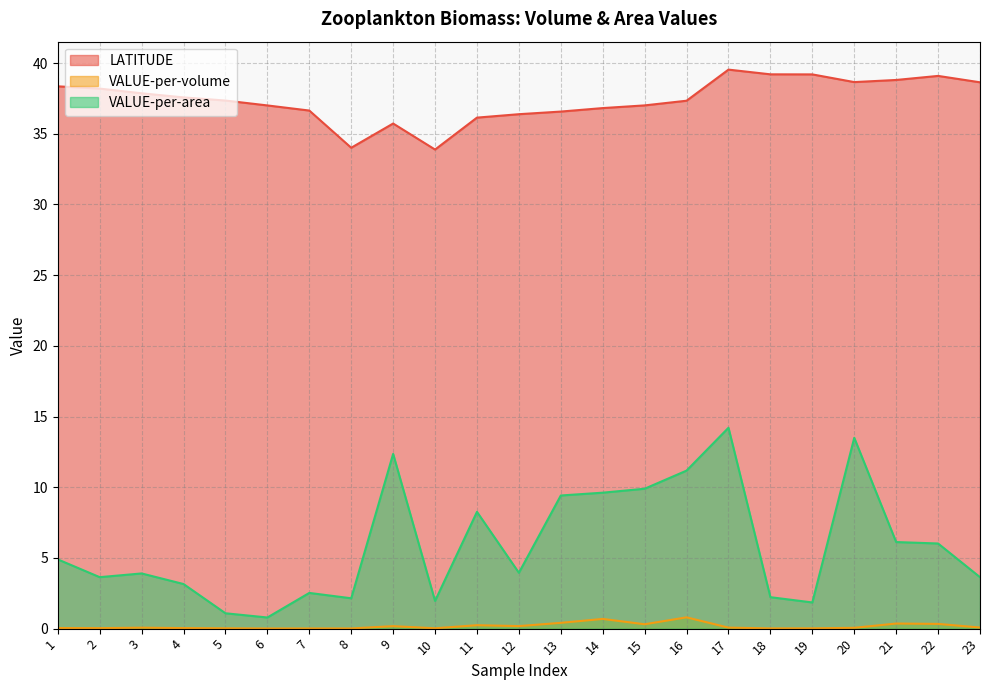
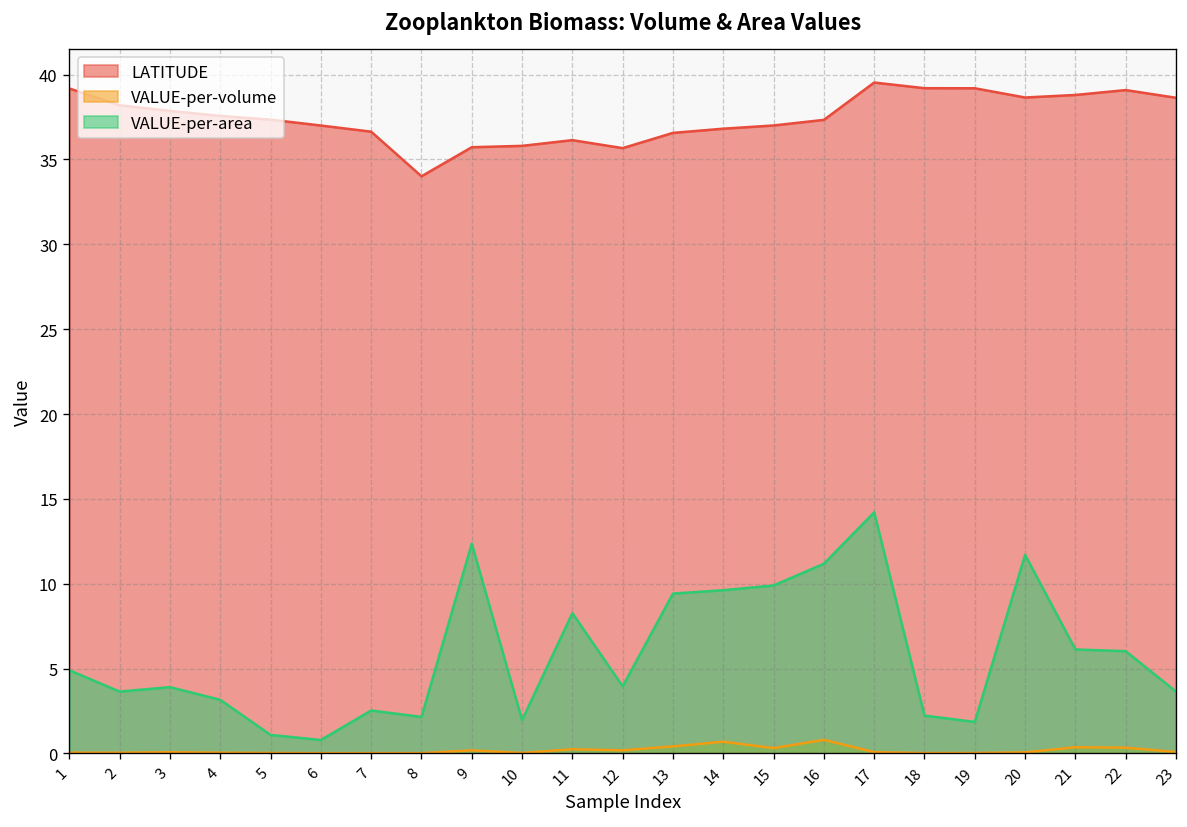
  {
    "LATITUDE": {
-     "1": 38.4,
+     "1": 39.2,
      "6": 37.0,
      "7": 36.6,
      "8": 34.0,
      "9": 35.7,
-     "10": 33.9,
+     "10": 35.8,
      "11": 36.1,
-     "12": 36.4,
+     "12": 35.7,
      "13": 36.6,
      "14": 36.8,
      "15": 37.0,
      "16": 37.3,
      "17": 39.5,
      "18": 39.2,
      "19": 39.2,
      "20": 38.7,
      "21": 38.8,
      "22": 39.1,
      "23": 38.6
    },
    "VALUE-per-volume": {
      "1": 0.0,
      "2": 0.0,
      "3": 0.1,
      "4": 0.0,
      "5": 0.0,
      "6": 0.0,
      "7": 0.0,
      "8": 0.0,
      "9": 0.2,
      "10": 0.0,
      "11": 0.2,
      "12": 0.2,
      "13": 0.4,
      "14": 0.7,
      "15": 0.3,
      "16": 0.8,
      "17": 0.1,
      "18": 0.0,
      "19": 0.0,
      "20": 0.1,
      "21": 0.4,
      "22": 0.3,
      "23": 0.1
    },
    "VALUE-per-area": {
      "1": 4.9,
      "2": 3.6,
      "3": 3.9,
      "4": 3.2,
      "5": 1.1,
      "6": 0.8,
      "7": 2.5,
      "8": 2.1,
      "9": 12.4,
      "10": 2.0,
      "11": 8.3,
      "12": 4.0,
      "13": 9.4,
      "14": 9.6,
      "15": 9.9,
      "16": 11.2,
      "17": 14.2,
      "18": 2.2,
      "19": 1.9,
-     "20": 13.5,
+     "20": 11.7,
      "21": 6.1,
      "22": 6.0,
      "23": 3.6
    }
  }
